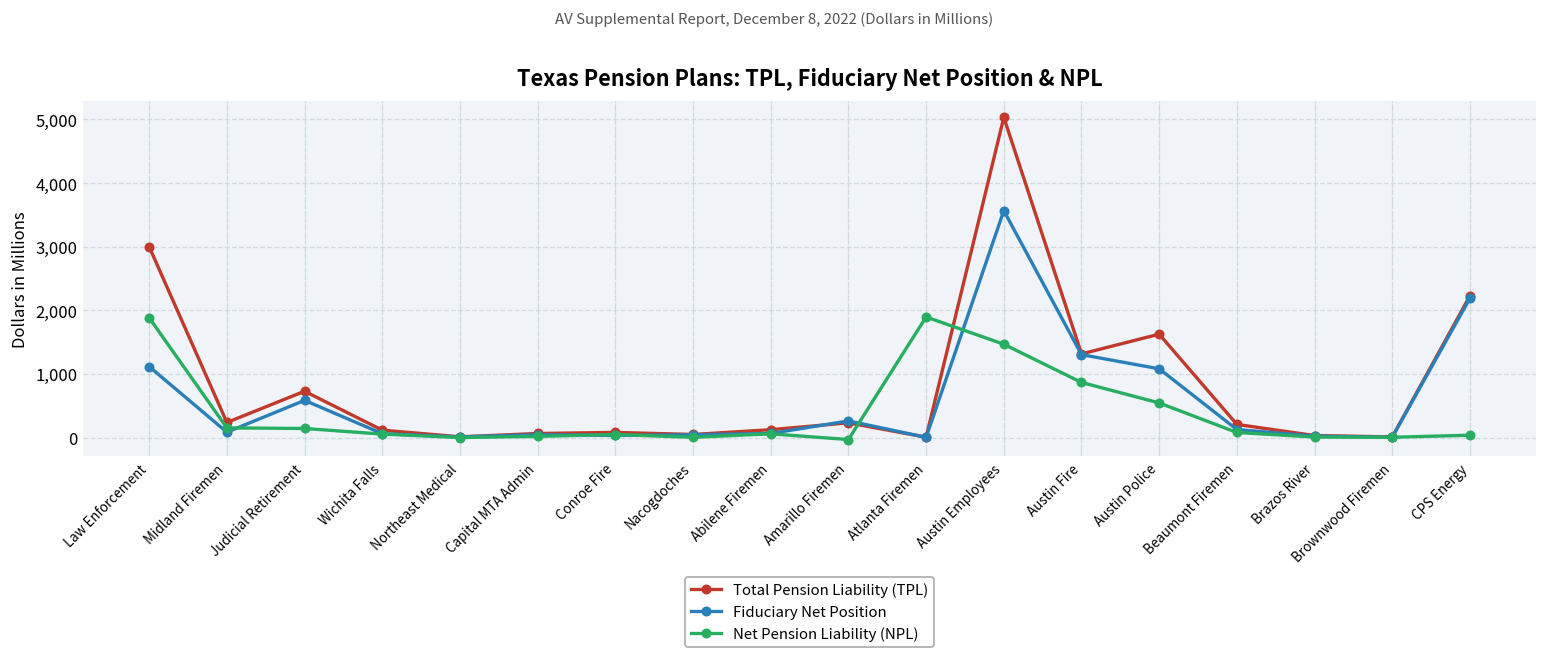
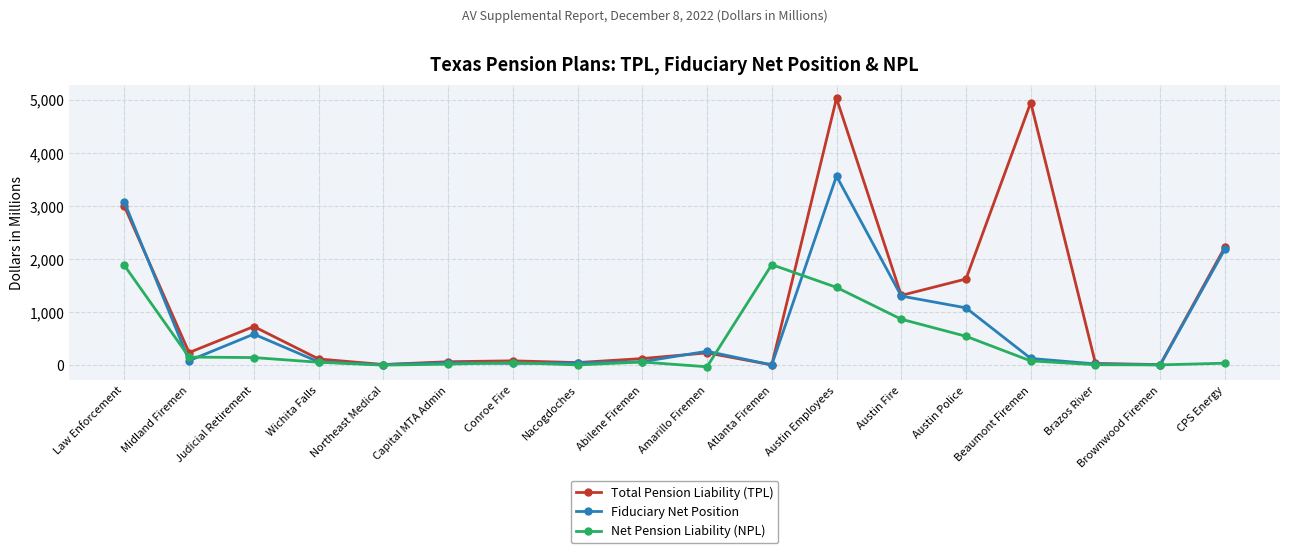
  {
    "Total Pension Liability (TPL)": {
      "Law Enforcement": "3,000",
      "Midland Firemen": "200",
      "Judicial Retirement": "700",
      "Wichita Falls": "100",
      "Abilene Firemen": "100",
      "Austin Employees": "5,000",
      "Austin Police": "1,600",
-     "Beaumont Firemen": "200"
+     "Beaumont Firemen": "5,000"
    },
    "Fiduciary Net Position": {
-     "Law Enforcement": "1,100",
+     "Law Enforcement": "3,100",
      "Midland Firemen": "100",
      "Judicial Retirement": "600",
      "Austin Employees": "3,600",
      "Austin Police": "1,100"
    },
    "Net Pension Liability (NPL)": {
      "Law Enforcement": "1,900",
      "Midland Firemen": "200",
      "Judicial Retirement": "100",
      "Amarillo Firemen": "0",
      "Atlanta Firemen": "1,900",
      "Austin Employees": "1,500",
      "Austin Fire": "900",
      "Austin Police": "500",
      "CPS Energy": "0"
    }
  }
